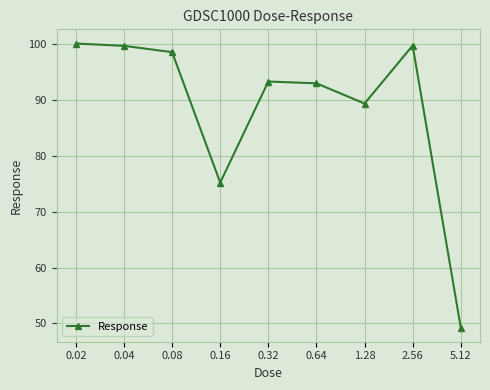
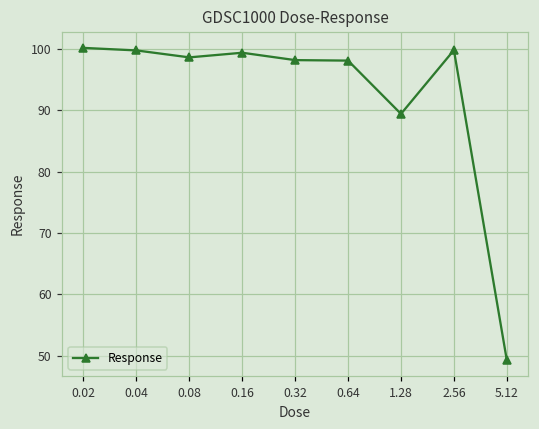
  {
    "0.02": 100,
    "0.04": 100,
    "0.08": 99,
-   "0.16": 75,
-   "0.32": 93,
-   "0.64": 93,
+   "0.16": 99,
+   "0.32": 98,
+   "0.64": 98,
    "1.28": 89,
    "2.56": 100,
    "5.12": 49
  }
